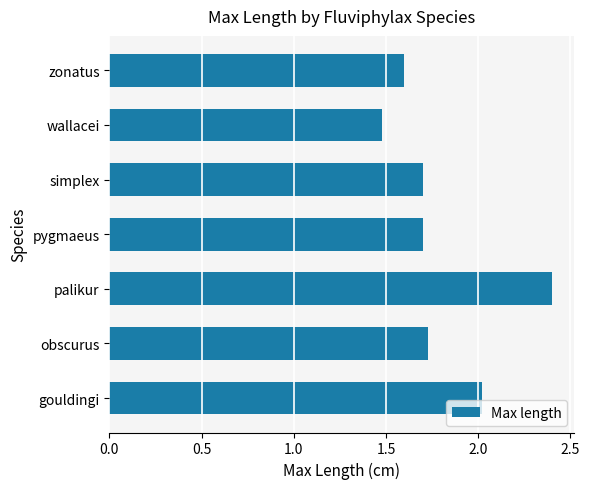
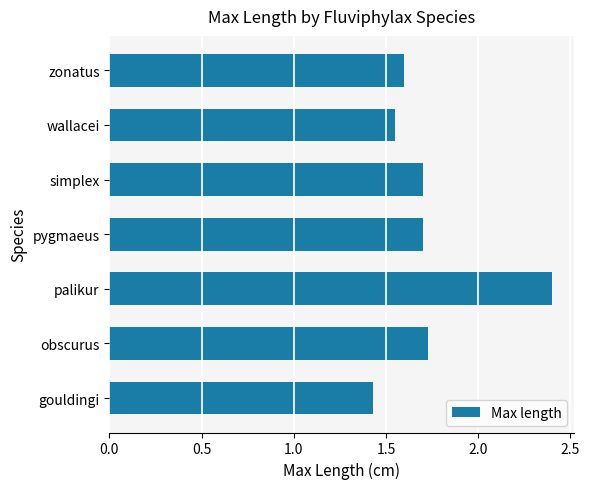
  {
    "zonatus": 1.60,
-   "wallacei": 1.48,
+   "wallacei": 1.55,
    "simplex": 1.70,
    "pygmaeus": 1.70,
    "palikur": 2.40,
    "obscurus": 1.73,
-   "gouldingi": 2.02
+   "gouldingi": 1.43
  }
